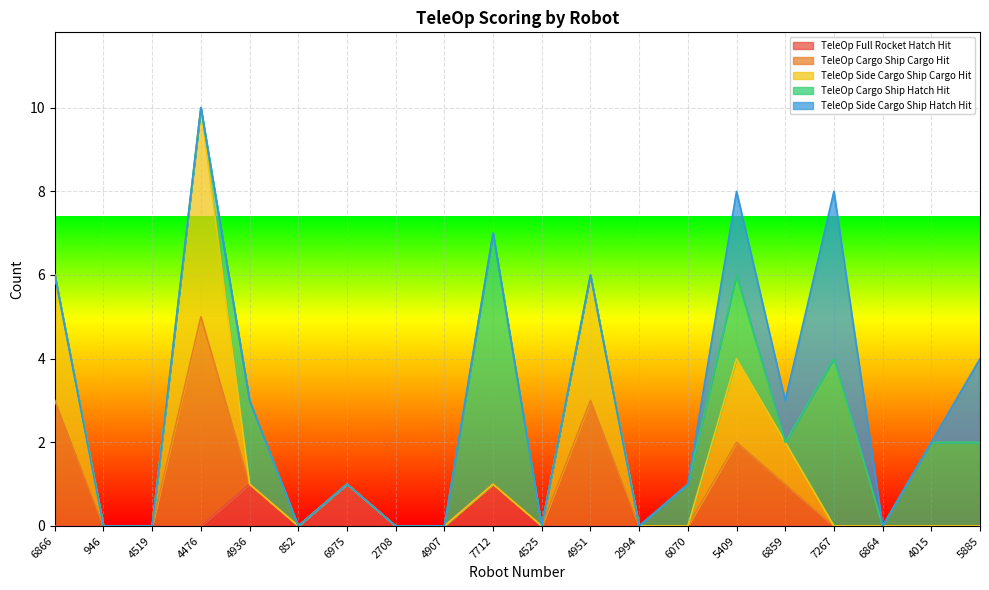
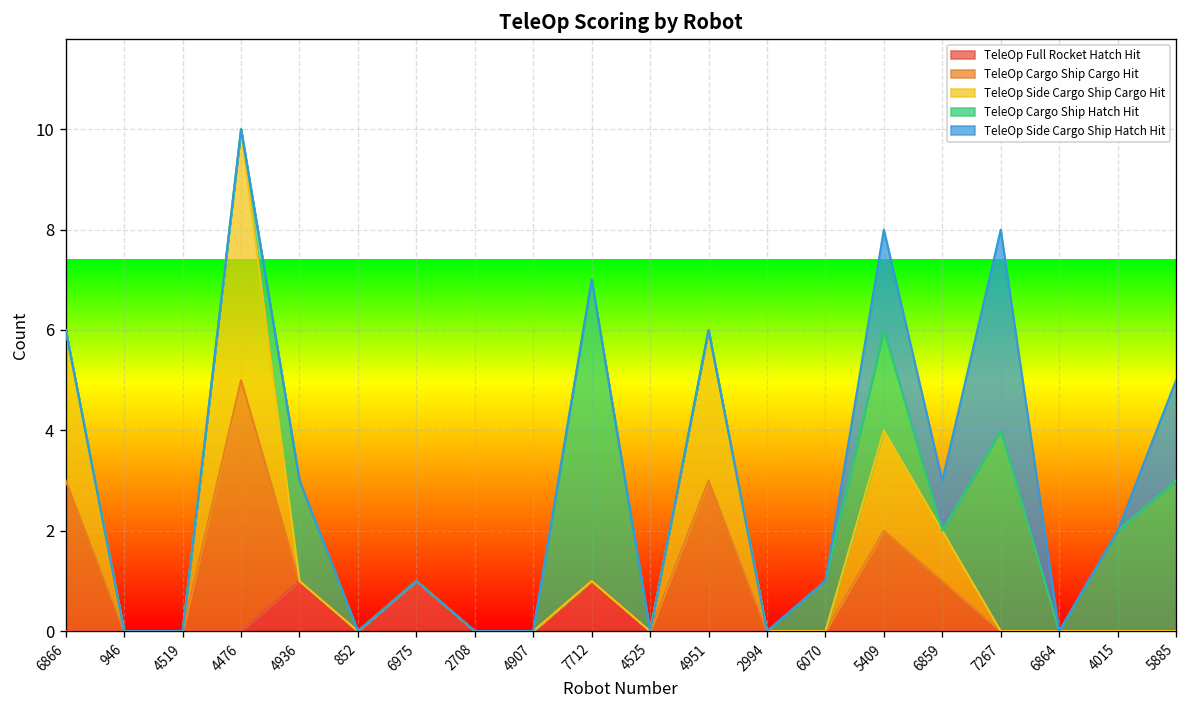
  {
    "TeleOp Side Cargo Ship Cargo Hit": {
      "5409": 4
    },
    "TeleOp Cargo Ship Hatch Hit": {
      "5409": 2,
      "7267": 4,
-     "5885": 2
+     "5885": 3
    },
    "TeleOp Side Cargo Ship Hatch Hit": {
      "5409": 2,
      "6859": 1,
      "7267": 4,
      "5885": 2
    }
  }
